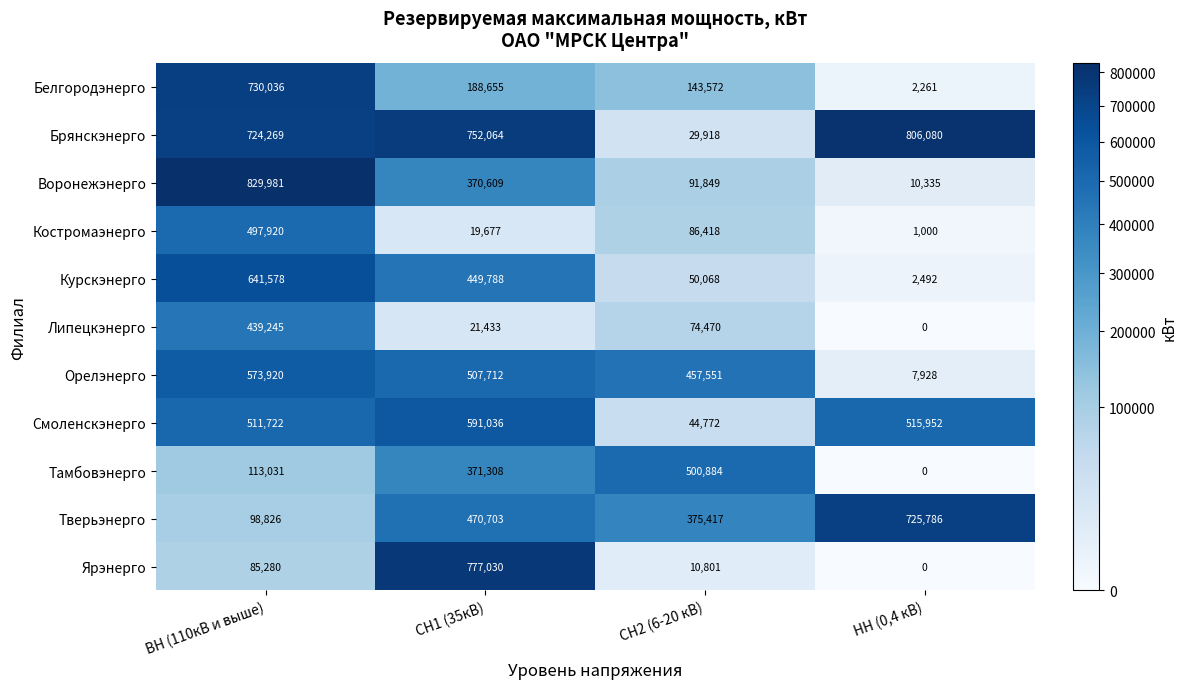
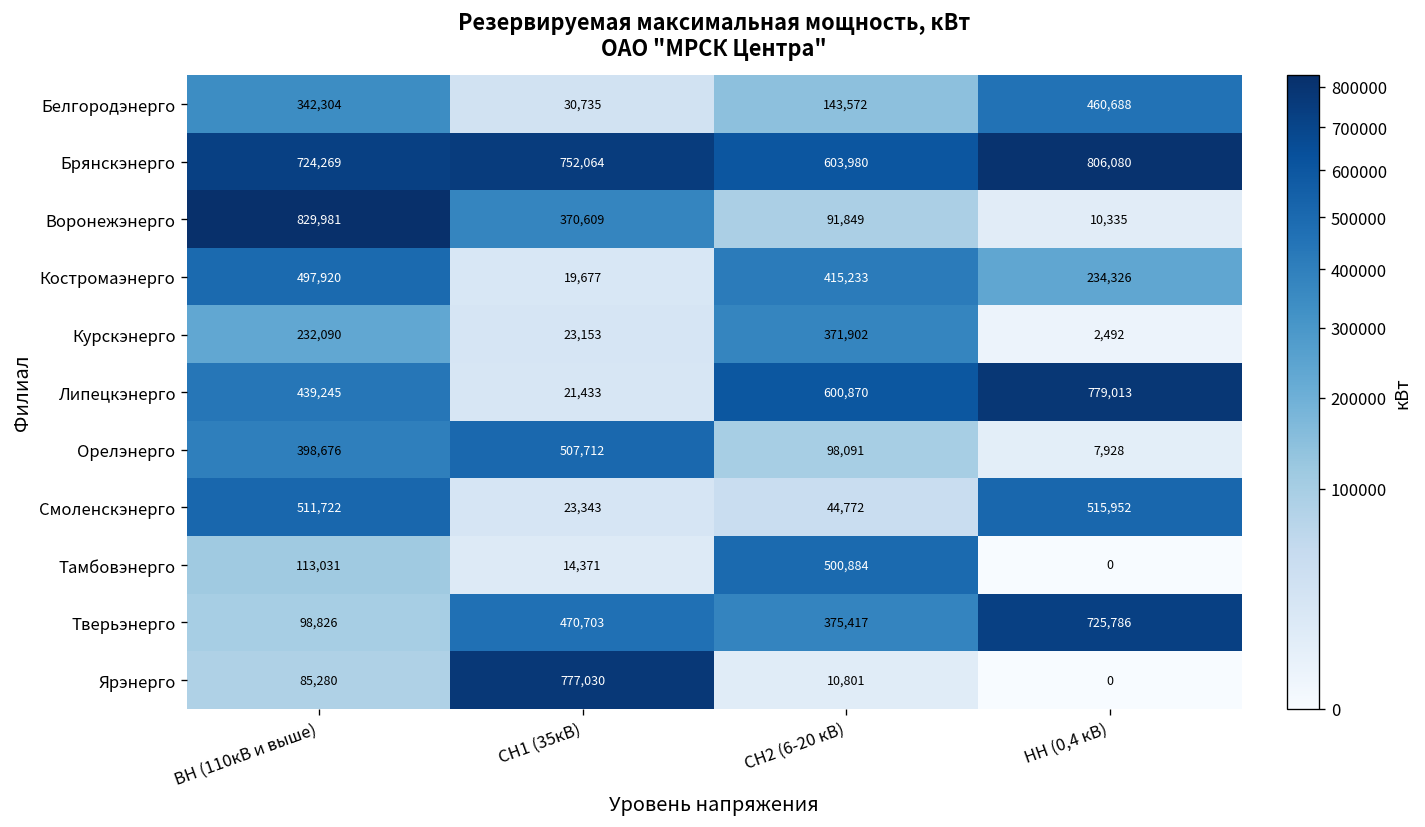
  {
    "Белгородэнерго": {
-     "ВН (110кВ и выше)": "730,036",
-     "СН1 (35кВ)": "188,655",
+     "ВН (110кВ и выше)": "342,304",
+     "СН1 (35кВ)": "30,735",
      "СН2 (6-20 кВ)": "143,572",
-     "НН (0,4 кВ)": "2,261"
+     "НН (0,4 кВ)": "460,688"
    },
    "Брянскэнерго": {
      "ВН (110кВ и выше)": "724,269",
      "СН1 (35кВ)": "752,064",
-     "СН2 (6-20 кВ)": "29,918",
+     "СН2 (6-20 кВ)": "603,980",
      "НН (0,4 кВ)": "806,080"
    },
    "Воронежэнерго": {
      "ВН (110кВ и выше)": "829,981",
      "СН1 (35кВ)": "370,609",
      "СН2 (6-20 кВ)": "91,849",
      "НН (0,4 кВ)": "10,335"
    },
    "Костромаэнерго": {
      "ВН (110кВ и выше)": "497,920",
      "СН1 (35кВ)": "19,677",
-     "СН2 (6-20 кВ)": "86,418",
-     "НН (0,4 кВ)": "1,000"
+     "СН2 (6-20 кВ)": "415,233",
+     "НН (0,4 кВ)": "234,326"
    },
    "Курскэнерго": {
-     "ВН (110кВ и выше)": "641,578",
-     "СН1 (35кВ)": "449,788",
-     "СН2 (6-20 кВ)": "50,068",
+     "ВН (110кВ и выше)": "232,090",
+     "СН1 (35кВ)": "23,153",
+     "СН2 (6-20 кВ)": "371,902",
      "НН (0,4 кВ)": "2,492"
    },
    "Липецкэнерго": {
      "ВН (110кВ и выше)": "439,245",
      "СН1 (35кВ)": "21,433",
-     "СН2 (6-20 кВ)": "74,470",
-     "НН (0,4 кВ)": "0"
+     "СН2 (6-20 кВ)": "600,870",
+     "НН (0,4 кВ)": "779,013"
    },
    "Орелэнерго": {
-     "ВН (110кВ и выше)": "573,920",
+     "ВН (110кВ и выше)": "398,676",
      "СН1 (35кВ)": "507,712",
-     "СН2 (6-20 кВ)": "457,551",
+     "СН2 (6-20 кВ)": "98,091",
      "НН (0,4 кВ)": "7,928"
    },
    "Смоленскэнерго": {
      "ВН (110кВ и выше)": "511,722",
-     "СН1 (35кВ)": "591,036",
+     "СН1 (35кВ)": "23,343",
      "СН2 (6-20 кВ)": "44,772",
      "НН (0,4 кВ)": "515,952"
    },
    "Тамбовэнерго": {
      "ВН (110кВ и выше)": "113,031",
-     "СН1 (35кВ)": "371,308",
+     "СН1 (35кВ)": "14,371",
      "СН2 (6-20 кВ)": "500,884",
      "НН (0,4 кВ)": "0"
    },
    "Тверьэнерго": {
      "ВН (110кВ и выше)": "98,826",
      "СН1 (35кВ)": "470,703",
      "СН2 (6-20 кВ)": "375,417",
      "НН (0,4 кВ)": "725,786"
    },
    "Ярэнерго": {
      "ВН (110кВ и выше)": "85,280",
      "СН1 (35кВ)": "777,030",
      "СН2 (6-20 кВ)": "10,801",
      "НН (0,4 кВ)": "0"
    }
  }
